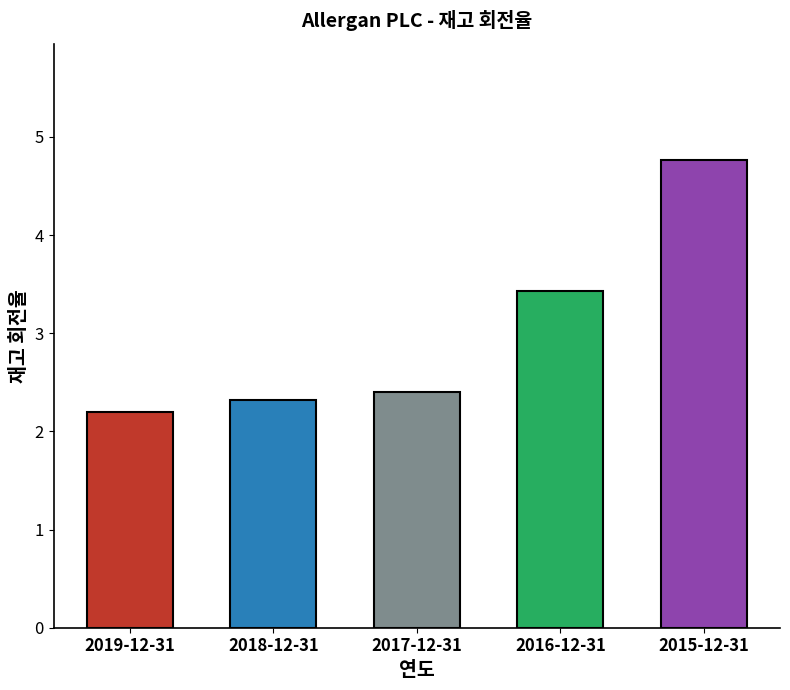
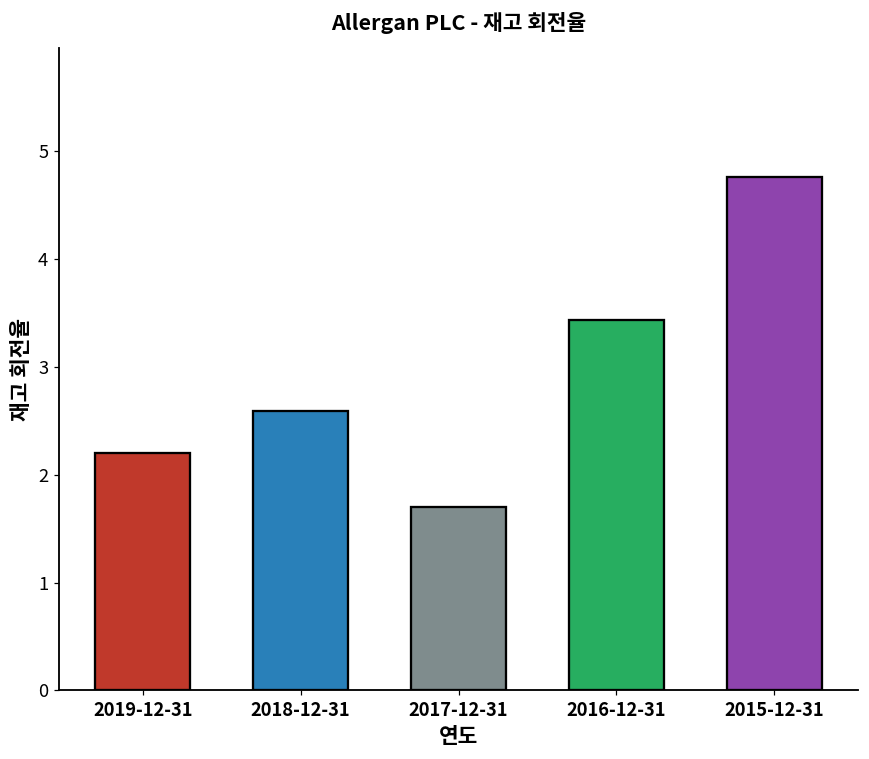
  {
    "2019-12-31": 2.2,
-   "2018-12-31": 2.3,
-   "2017-12-31": 2.4,
+   "2018-12-31": 2.6,
+   "2017-12-31": 1.7,
    "2016-12-31": 3.4,
    "2015-12-31": 4.8
  }
